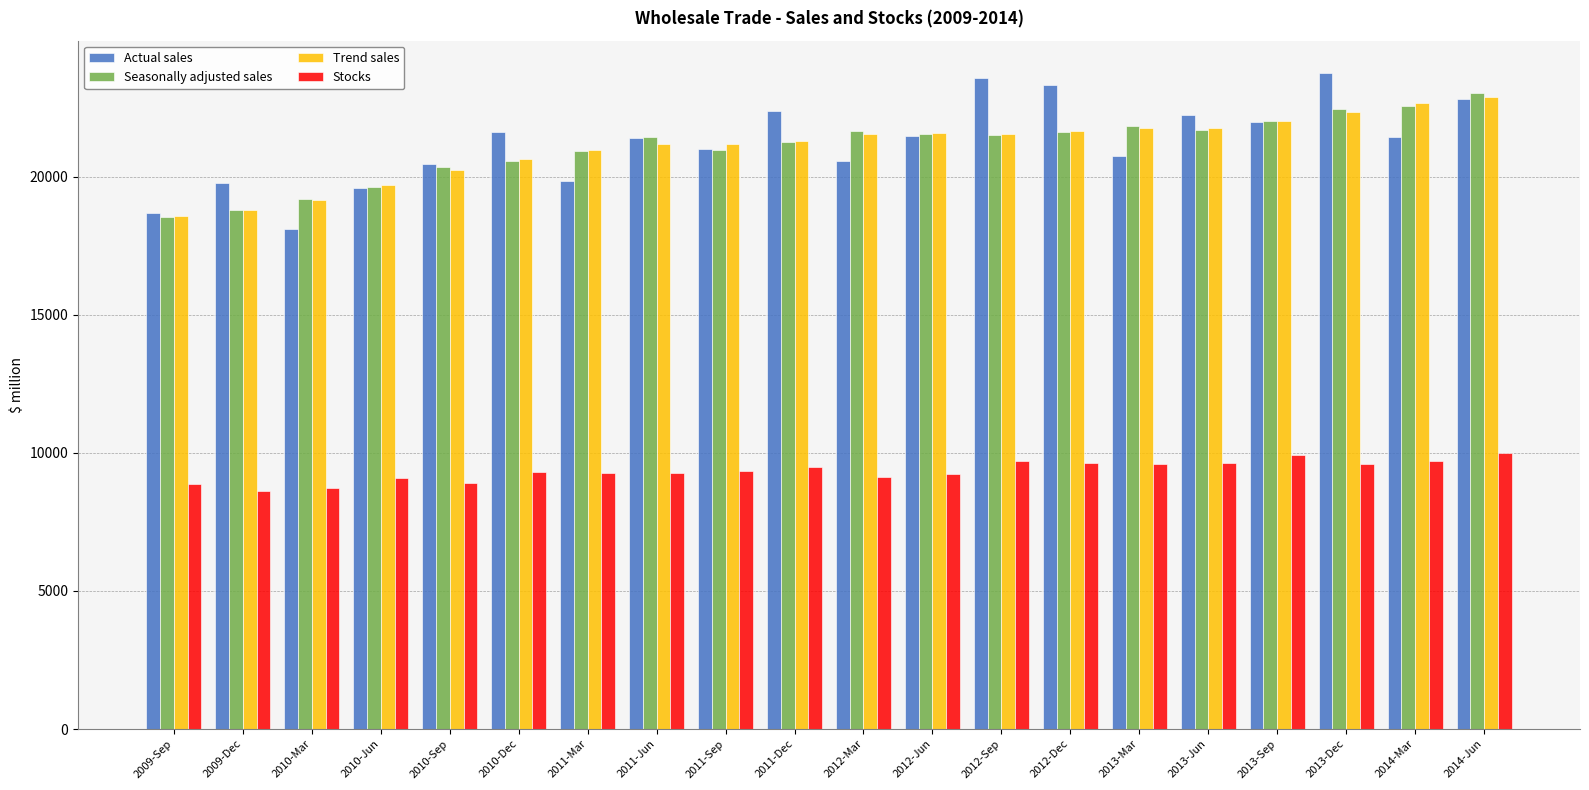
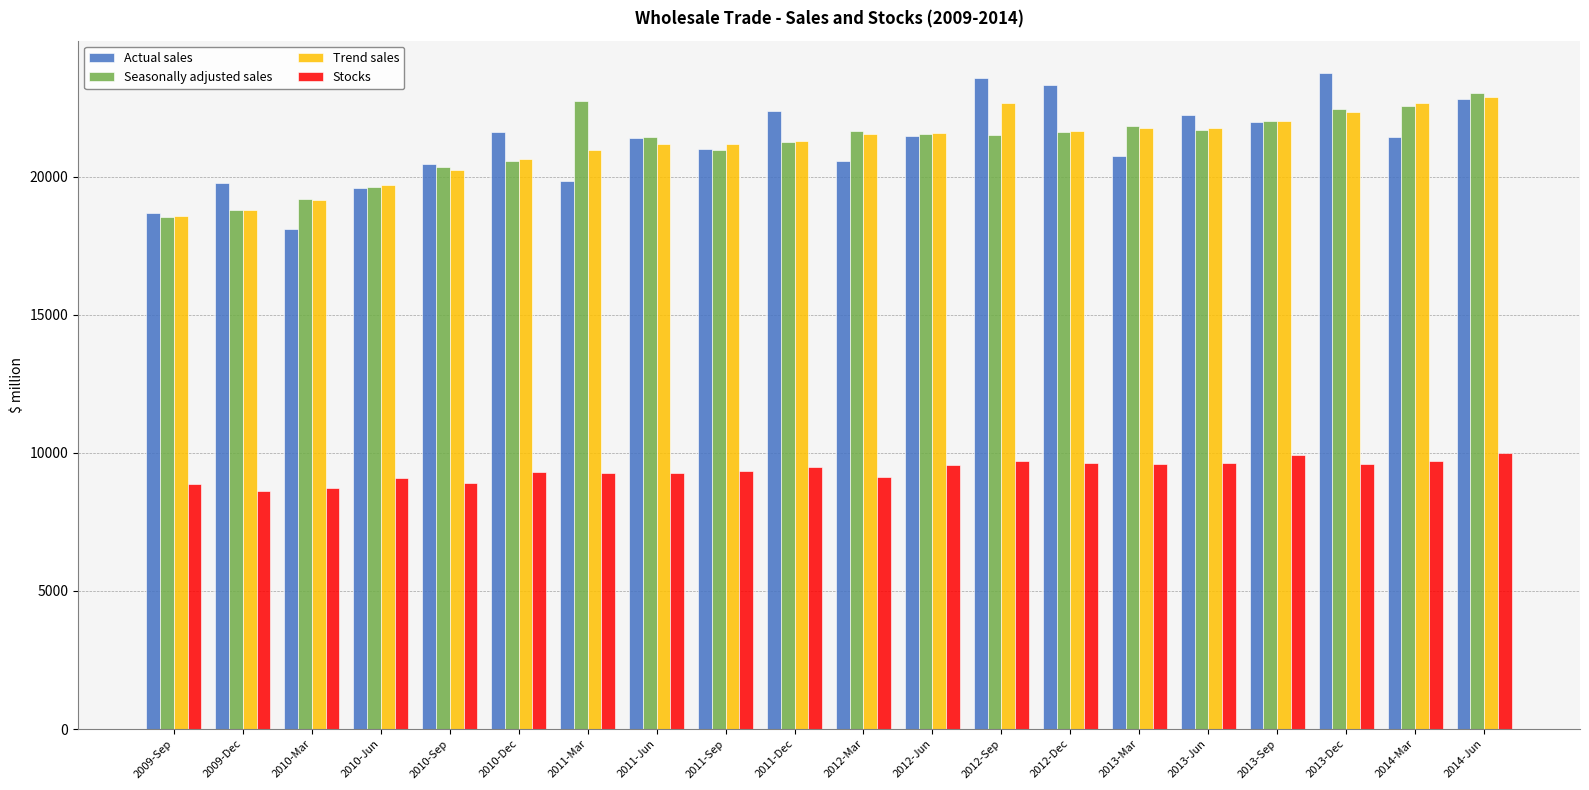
  {
    "Actual sales": {
      "2009-Sep": 18700,
      "2009-Dec": 19800,
      "2010-Mar": 18100,
      "2010-Jun": 19600,
      "2010-Sep": 20400,
      "2010-Dec": 21600,
      "2011-Mar": 19800,
      "2011-Jun": 21400,
      "2011-Sep": 21000,
      "2011-Dec": 22400,
      "2012-Mar": 20600,
      "2012-Jun": 21500,
      "2012-Sep": 23600,
      "2012-Dec": 23300,
      "2013-Mar": 20800,
      "2013-Jun": 22200,
      "2013-Sep": 22000,
      "2013-Dec": 23700,
      "2014-Mar": 21400,
      "2014-Jun": 22800
    },
    "Seasonally adjusted sales": {
      "2009-Sep": 18500,
      "2009-Dec": 18800,
      "2010-Mar": 19200,
      "2010-Jun": 19600,
      "2010-Sep": 20400,
      "2010-Dec": 20600,
-     "2011-Mar": 21000,
+     "2011-Mar": 22700,
      "2011-Jun": 21400,
      "2011-Sep": 21000,
      "2011-Dec": 21300,
      "2012-Mar": 21700,
      "2012-Jun": 21600,
      "2012-Sep": 21500,
      "2012-Dec": 21600,
      "2013-Mar": 21800,
      "2013-Jun": 21700,
      "2013-Sep": 22000,
      "2013-Dec": 22400,
      "2014-Mar": 22600,
      "2014-Jun": 23000
    },
    "Trend sales": {
      "2009-Sep": 18600,
      "2009-Dec": 18800,
      "2010-Mar": 19200,
      "2010-Jun": 19700,
      "2010-Sep": 20200,
      "2010-Dec": 20600,
      "2011-Mar": 21000,
      "2011-Jun": 21200,
      "2011-Sep": 21200,
      "2011-Dec": 21300,
      "2012-Mar": 21600,
      "2012-Jun": 21600,
-     "2012-Sep": 21500,
+     "2012-Sep": 22700,
      "2012-Dec": 21700,
      "2013-Mar": 21800,
      "2013-Jun": 21800,
      "2013-Sep": 22000,
      "2013-Dec": 22400,
      "2014-Mar": 22700,
      "2014-Jun": 22900
    },
    "Stocks": {
      "2009-Sep": 8900,
      "2009-Dec": 8600,
      "2010-Mar": 8700,
      "2010-Jun": 9100,
      "2010-Sep": 8900,
      "2010-Dec": 9300,
      "2011-Mar": 9300,
      "2011-Jun": 9300,
      "2011-Sep": 9300,
      "2011-Dec": 9500,
      "2012-Mar": 9100,
-     "2012-Jun": 9200,
+     "2012-Jun": 9600,
      "2012-Sep": 9700,
      "2012-Dec": 9600,
      "2013-Mar": 9600,
      "2013-Jun": 9600,
      "2013-Sep": 9900,
      "2013-Dec": 9600,
      "2014-Mar": 9700,
      "2014-Jun": 10000
    }
  }
